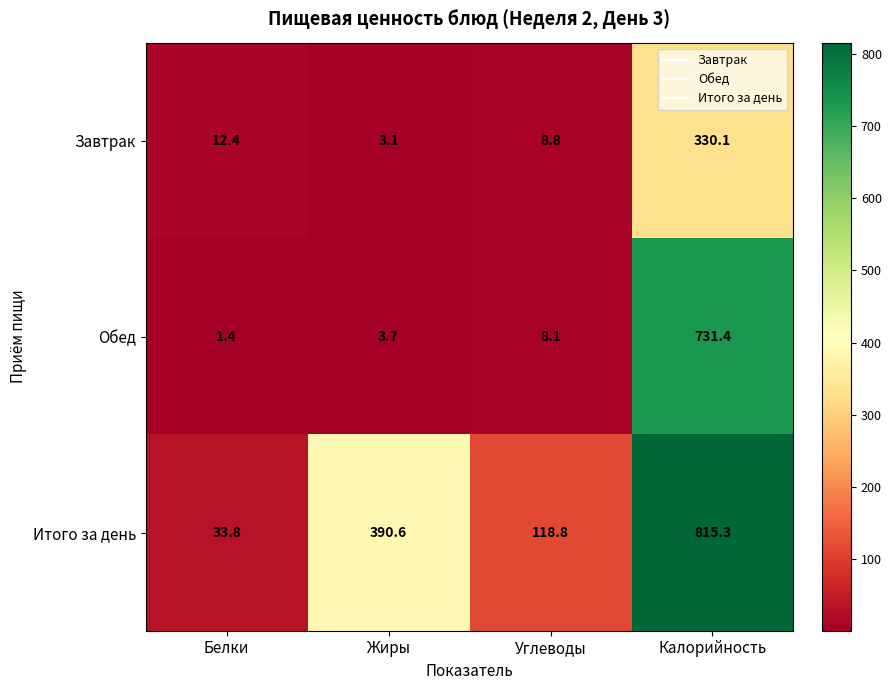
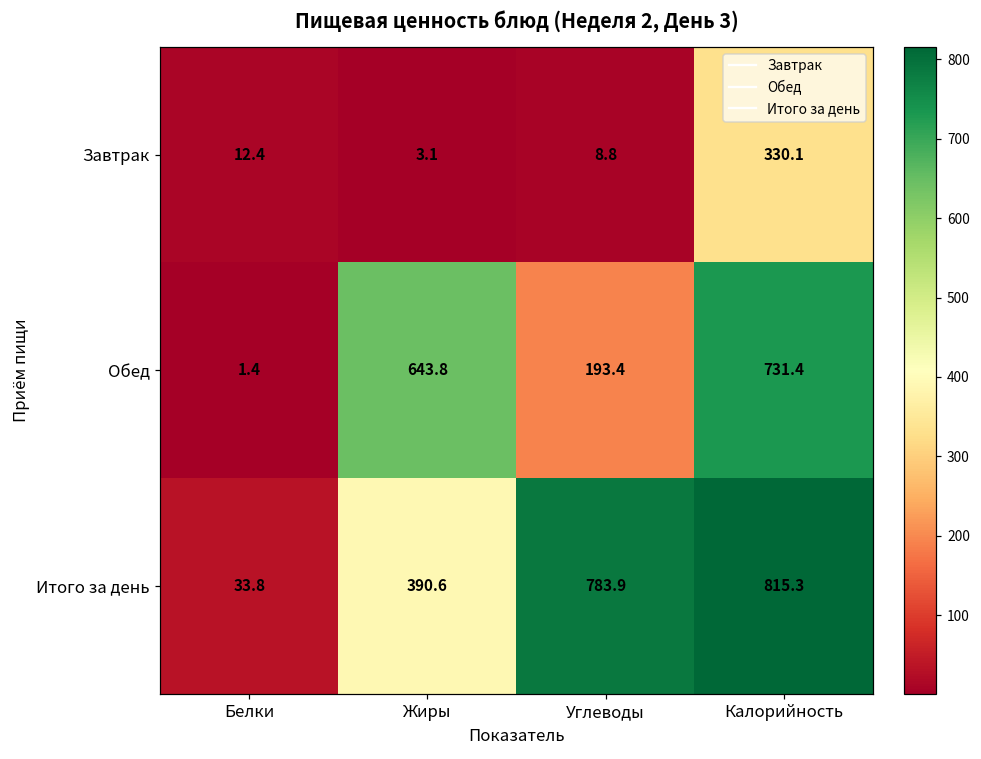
  {
    "Завтрак": {
      "Белки": 12.4,
      "Жиры": 3.1,
      "Углеводы": 8.8,
      "Калорийность": 330.1
    },
    "Обед": {
      "Белки": 1.4,
-     "Жиры": 3.7,
-     "Углеводы": 8.1,
+     "Жиры": 643.8,
+     "Углеводы": 193.4,
      "Калорийность": 731.4
    },
    "Итого за день": {
      "Белки": 33.8,
      "Жиры": 390.6,
-     "Углеводы": 118.8,
+     "Углеводы": 783.9,
      "Калорийность": 815.3
    }
  }
